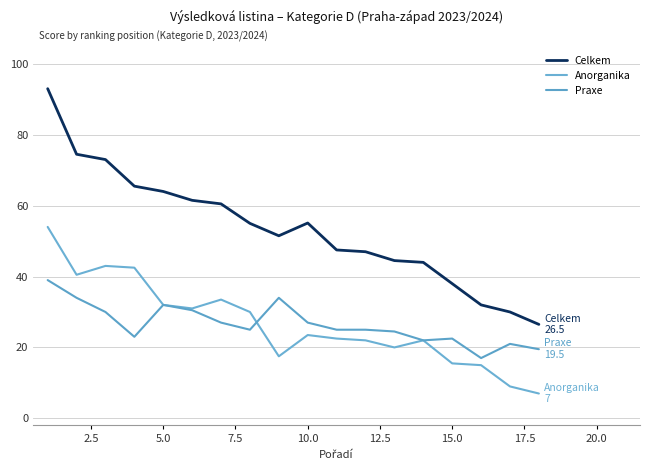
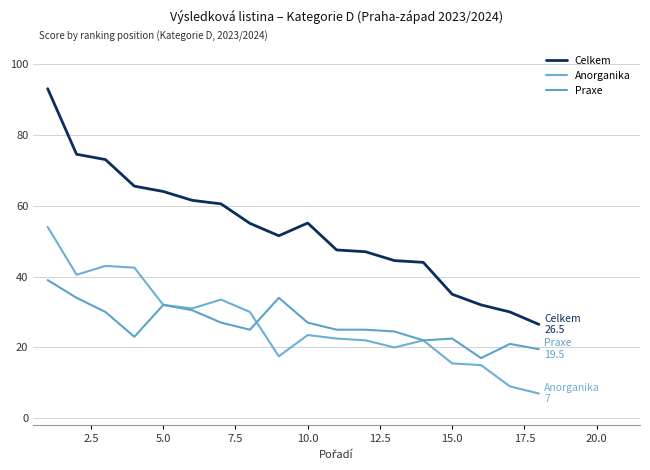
  {
    "Celkem": {
      "5.0": 64,
      "10.0": 55,
-     "15.0": 38
+     "15.0": 35
    }
  }
